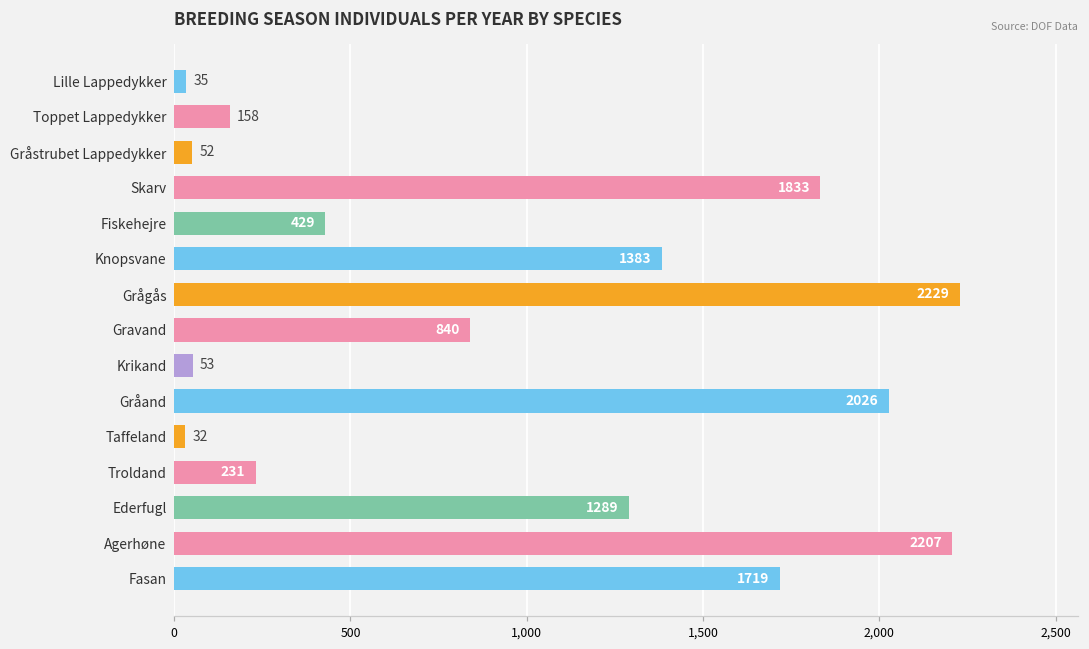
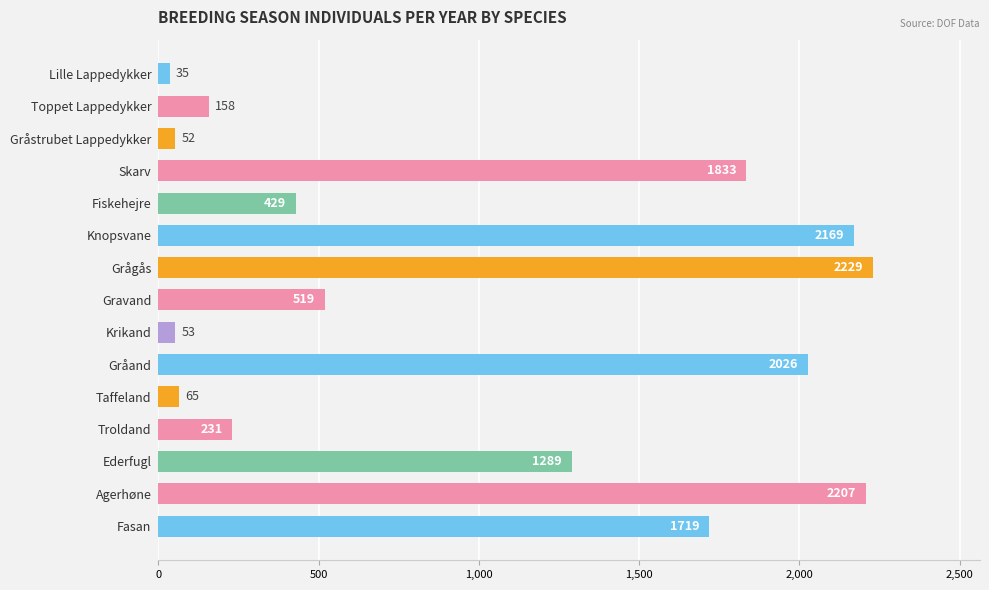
  {
    "Lille Lappedykker": 35,
    "Toppet Lappedykker": 158,
    "Gråstrubet Lappedykker": 52,
    "Skarv": 1833,
    "Fiskehejre": 429,
-   "Knopsvane": 1383,
+   "Knopsvane": 2169,
    "Grågås": 2229,
-   "Gravand": 840,
+   "Gravand": 519,
    "Krikand": 53,
    "Gråand": 2026,
-   "Taffeland": 32,
+   "Taffeland": 65,
    "Troldand": 231,
    "Ederfugl": 1289,
    "Agerhøne": 2207,
    "Fasan": 1719
  }
